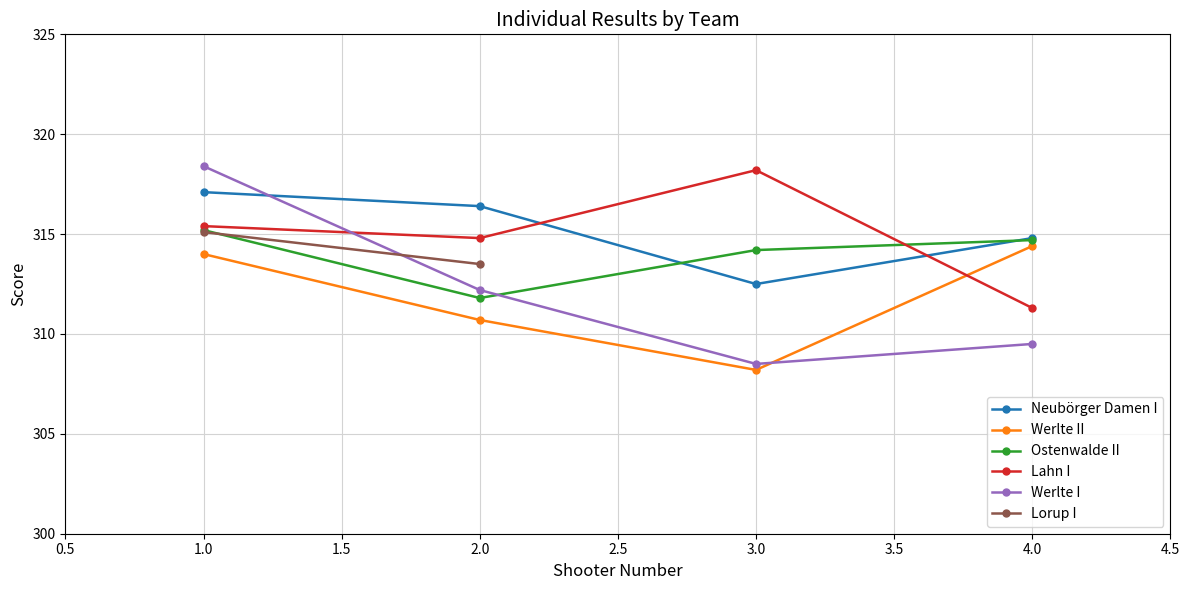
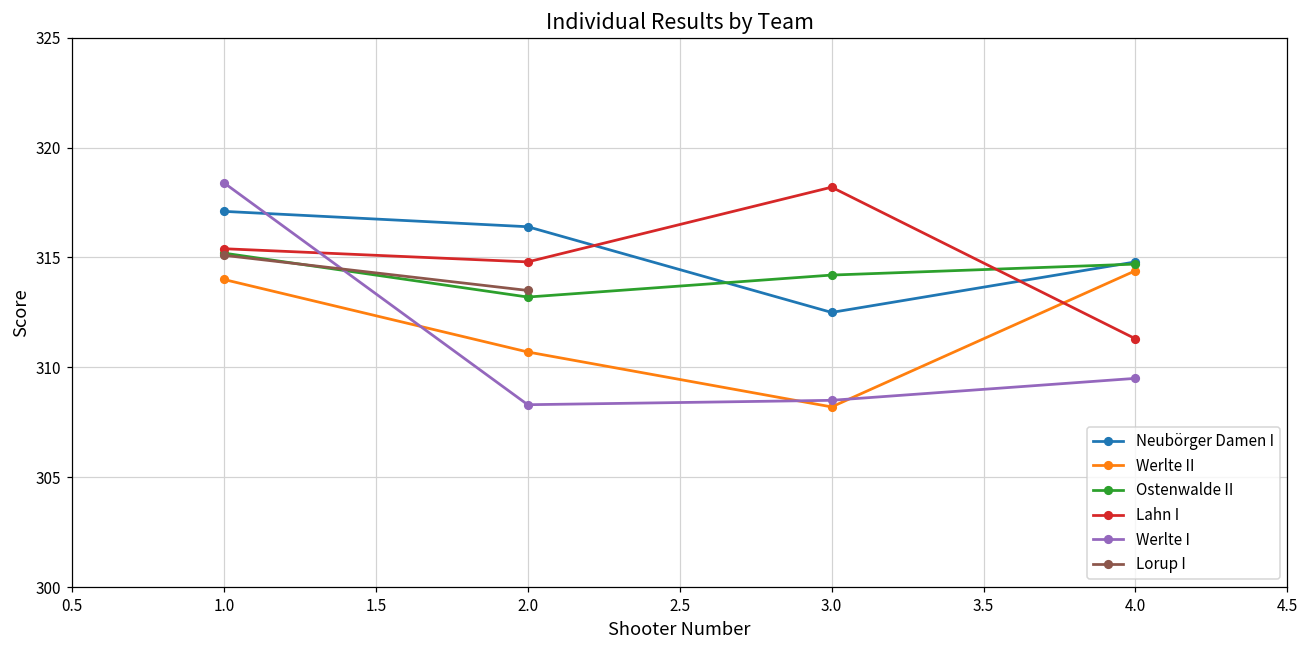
  {
    "Neubörger Damen I": {
      "1.0": 317.1,
      "2.0": 316.4,
      "3.0": 312.5
    },
    "Werlte II": {
      "1.0": 314.0,
      "2.0": 310.7,
      "3.0": 308.2,
      "4.0": 314.4
    },
    "Ostenwalde II": {
-     "2.0": 311.8,
+     "2.0": 313.2,
      "3.0": 314.2
    },
    "Lahn I": {
      "1.0": 315.4,
      "2.0": 314.8,
      "3.0": 318.2,
      "4.0": 311.3
    },
    "Werlte I": {
      "1.0": 318.4,
-     "2.0": 312.2,
+     "2.0": 308.3,
      "3.0": 308.5,
      "4.0": 309.5
    },
    "Lorup I": {
      "2.0": 313.5
    }
  }
